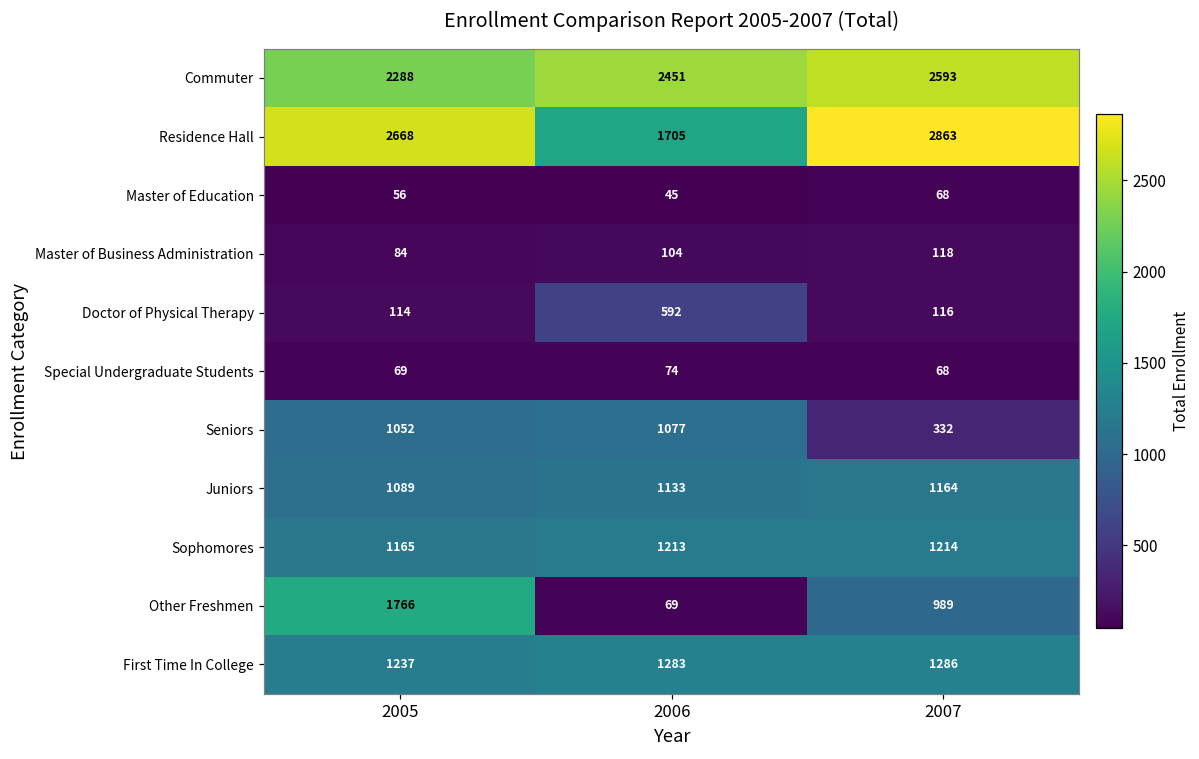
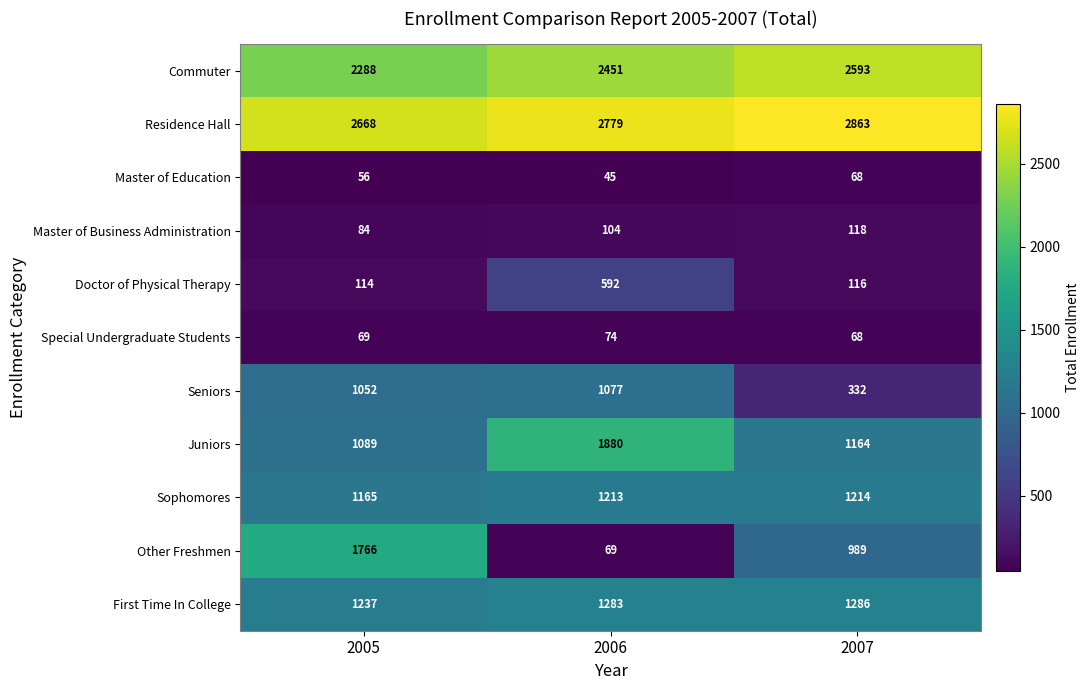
  {
    "Commuter": {
      "2005": 2288,
      "2006": 2451,
      "2007": 2593
    },
    "Residence Hall": {
      "2005": 2668,
-     "2006": 1705,
+     "2006": 2779,
      "2007": 2863
    },
    "Master of Education": {
      "2005": 56,
      "2006": 45,
      "2007": 68
    },
    "Master of Business Administration": {
      "2005": 84,
      "2006": 104,
      "2007": 118
    },
    "Doctor of Physical Therapy": {
      "2005": 114,
      "2006": 592,
      "2007": 116
    },
    "Special Undergraduate Students": {
      "2005": 69,
      "2006": 74,
      "2007": 68
    },
    "Seniors": {
      "2005": 1052,
      "2006": 1077,
      "2007": 332
    },
    "Juniors": {
      "2005": 1089,
-     "2006": 1133,
+     "2006": 1880,
      "2007": 1164
    },
    "Sophomores": {
      "2005": 1165,
      "2006": 1213,
      "2007": 1214
    },
    "Other Freshmen": {
      "2005": 1766,
      "2006": 69,
      "2007": 989
    },
    "First Time In College": {
      "2005": 1237,
      "2006": 1283,
      "2007": 1286
    }
  }
